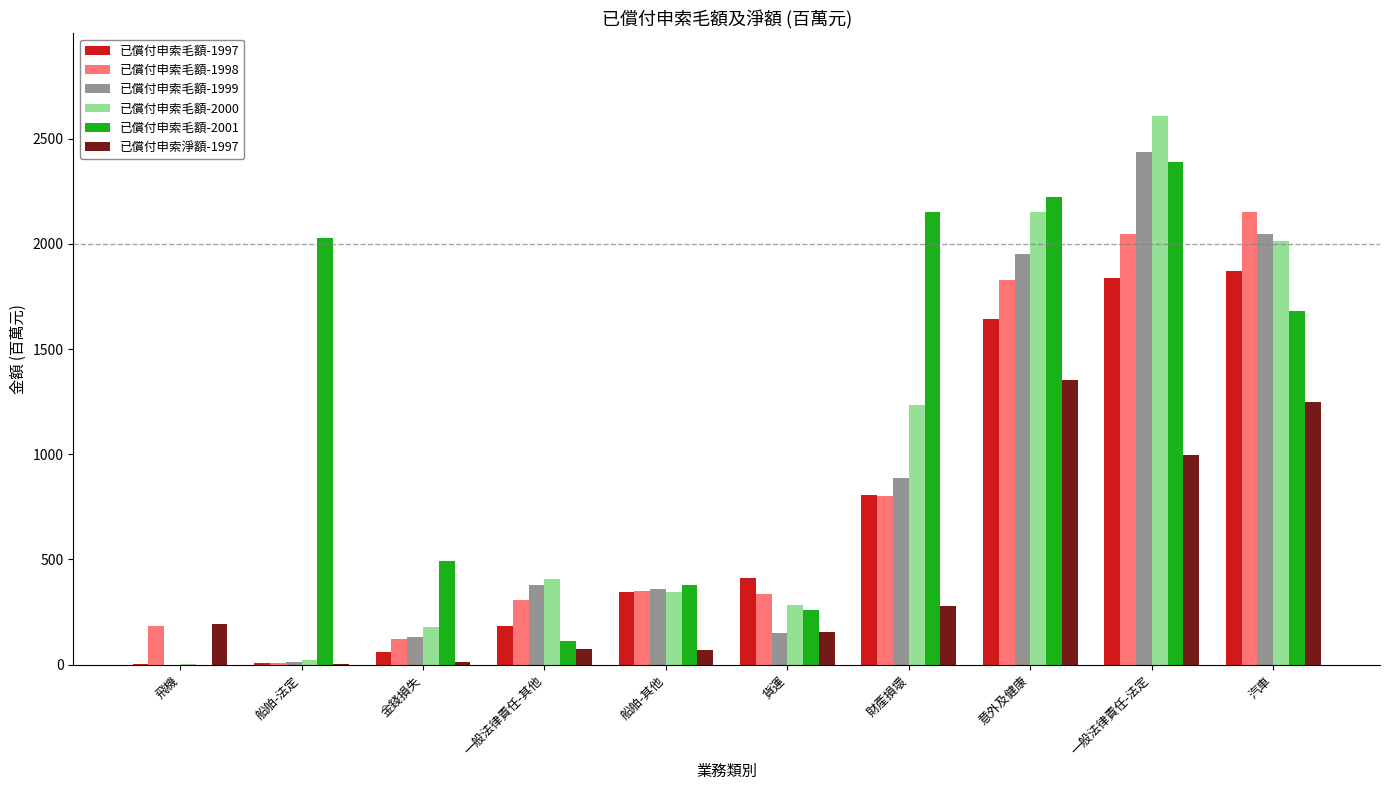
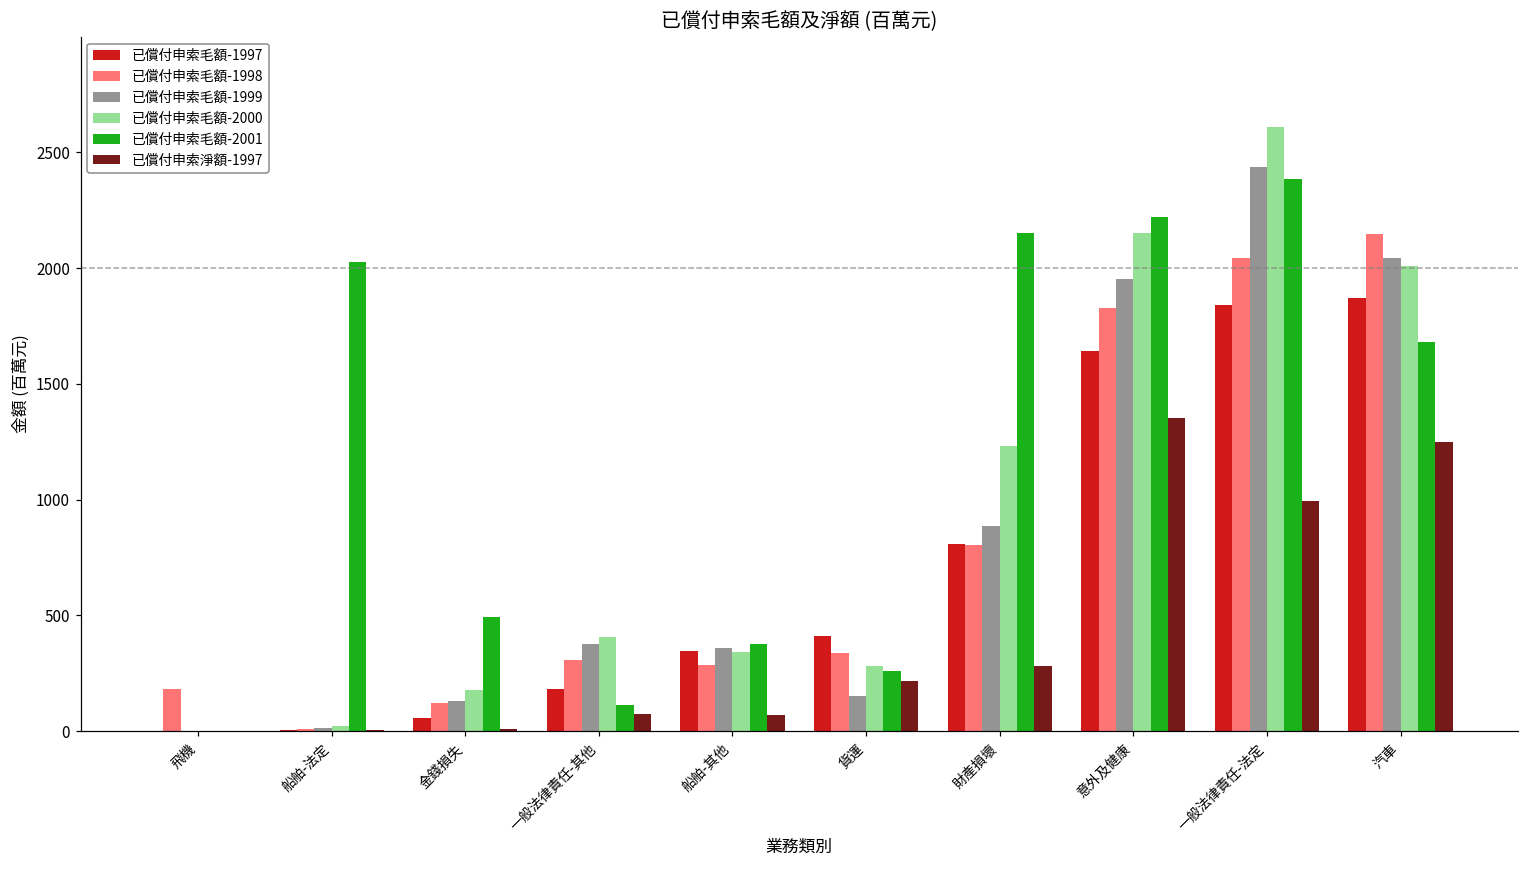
  {
    "已償付申索毛額-1997": {
      "金錢損失": 60,
      "一般法律責任-其他": 180,
      "船舶-其他": 350,
      "貨運": 410,
      "財產損壞": 810,
      "意外及健康": 1640,
      "一般法律責任-法定": 1840,
      "汽車": 1870
    },
    "已償付申索毛額-1998": {
      "飛機": 180,
      "金錢損失": 120,
      "一般法律責任-其他": 310,
-     "船舶-其他": 350,
+     "船舶-其他": 290,
      "貨運": 340,
      "財產損壞": 800,
      "意外及健康": 1830,
      "一般法律責任-法定": 2050,
      "汽車": 2150
    },
    "已償付申索毛額-1999": {
      "船舶-法定": 10,
      "金錢損失": 130,
      "一般法律責任-其他": 380,
      "船舶-其他": 360,
      "貨運": 150,
      "財產損壞": 890,
      "意外及健康": 1950,
      "一般法律責任-法定": 2440,
      "汽車": 2050
    },
    "已償付申索毛額-2000": {
      "船舶-法定": 20,
      "金錢損失": 180,
      "一般法律責任-其他": 410,
      "船舶-其他": 340,
      "貨運": 280,
      "財產損壞": 1230,
      "意外及健康": 2150,
      "一般法律責任-法定": 2610,
      "汽車": 2010
    },
    "已償付申索毛額-2001": {
      "船舶-法定": 2030,
      "金錢損失": 490,
      "一般法律責任-其他": 110,
      "船舶-其他": 380,
      "貨運": 260,
      "財產損壞": 2150,
      "意外及健康": 2220,
      "一般法律責任-法定": 2390,
      "汽車": 1680
    },
    "已償付申索淨額-1997": {
-     "飛機": 190,
+     "飛機": 0,
      "一般法律責任-其他": 70,
      "船舶-其他": 70,
-     "貨運": 160,
+     "貨運": 220,
      "財產損壞": 280,
      "意外及健康": 1350,
      "一般法律責任-法定": 1000,
      "汽車": 1250
    }
  }
